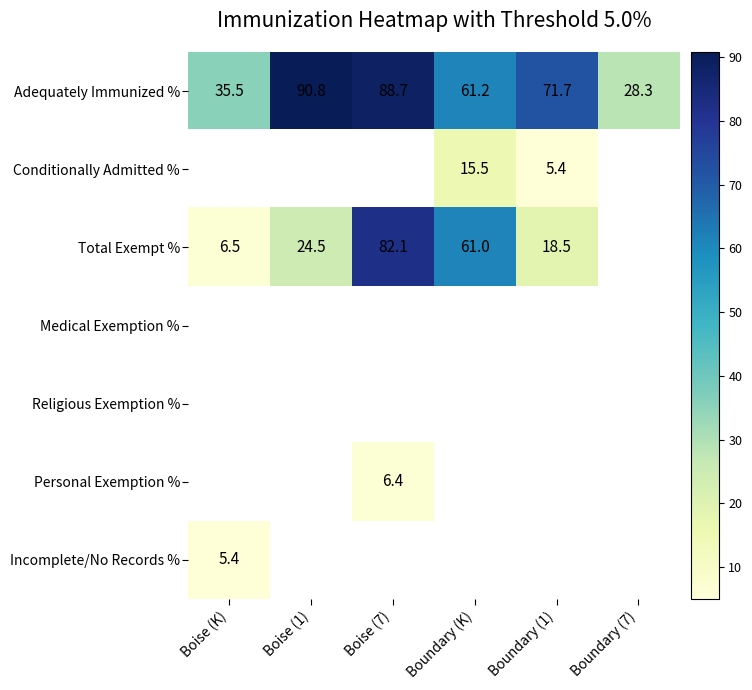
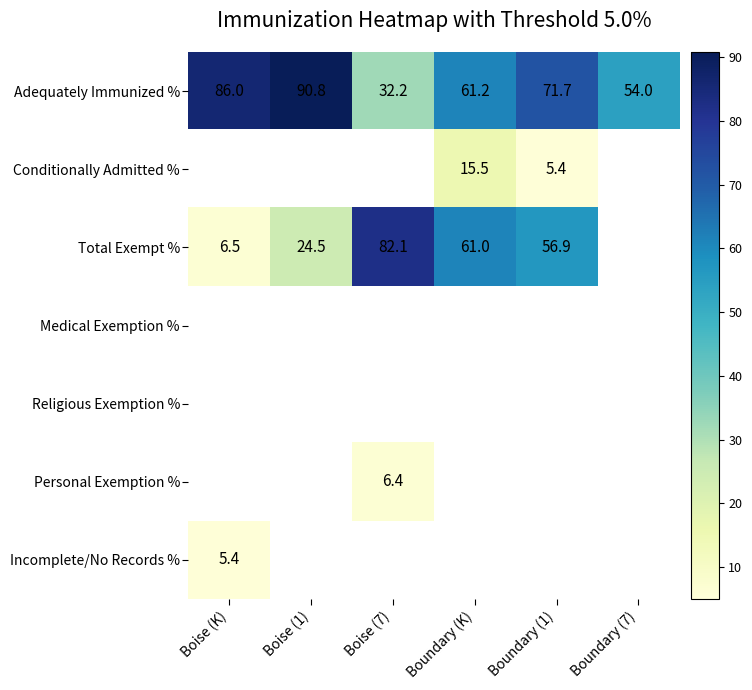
  {
    "Adequately Immunized %": {
-     "Boise (K)": 35.5,
+     "Boise (K)": 86.0,
      "Boise (1)": 90.8,
-     "Boise (7)": 88.7,
+     "Boise (7)": 32.2,
      "Boundary (K)": 61.2,
      "Boundary (1)": 71.7,
-     "Boundary (7)": 28.3
+     "Boundary (7)": 54.0
    },
    "Conditionally Admitted %": {
      "Boundary (K)": 15.5,
      "Boundary (1)": 5.4
    },
    "Total Exempt %": {
      "Boise (K)": 6.5,
      "Boise (1)": 24.5,
      "Boise (7)": 82.1,
      "Boundary (K)": 61.0,
-     "Boundary (1)": 18.5
+     "Boundary (1)": 56.9
    },
    "Personal Exemption %": {
      "Boise (7)": 6.4
    },
    "Incomplete/No Records %": {
      "Boise (K)": 5.4
    }
  }
